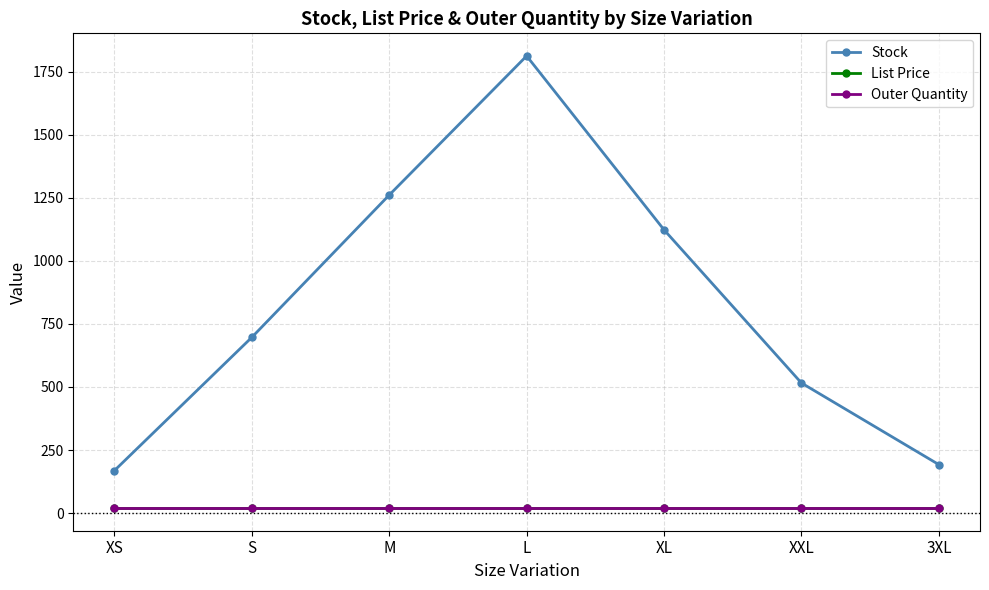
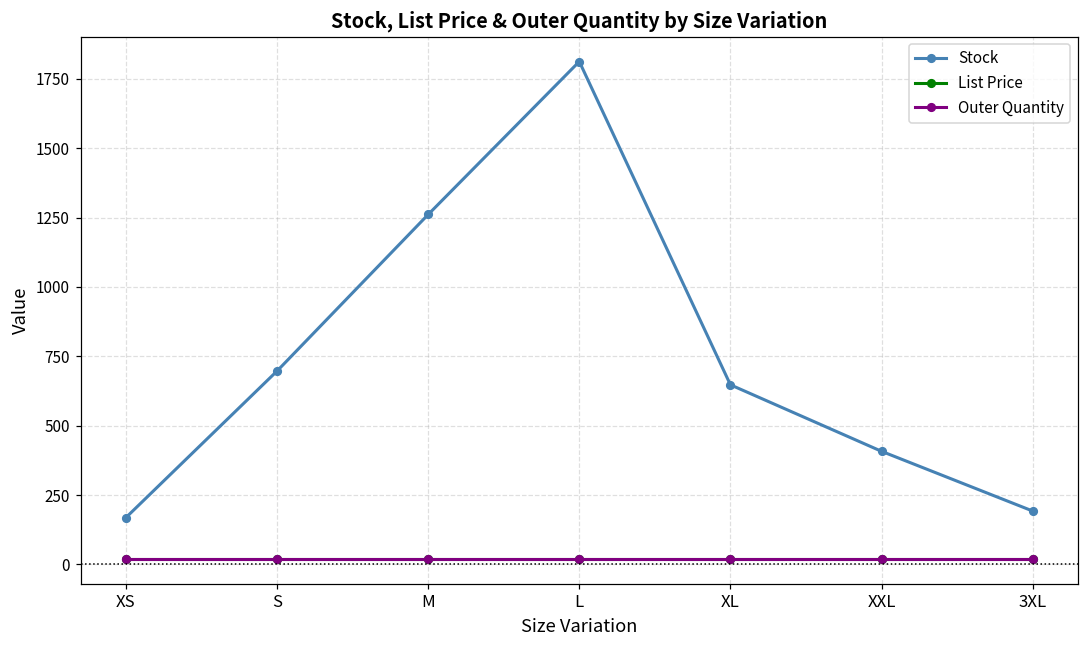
  {
    "Stock": {
      "XS": 170,
      "S": 700,
      "M": 1260,
      "L": 1810,
-     "XL": 1120,
-     "XXL": 520,
+     "XL": 650,
+     "XXL": 410,
      "3XL": 190
    },
    "Outer Quantity": {
      "XS": 20,
      "S": 20,
      "M": 20,
      "L": 20,
      "XL": 20,
      "XXL": 20,
      "3XL": 20
    }
  }
